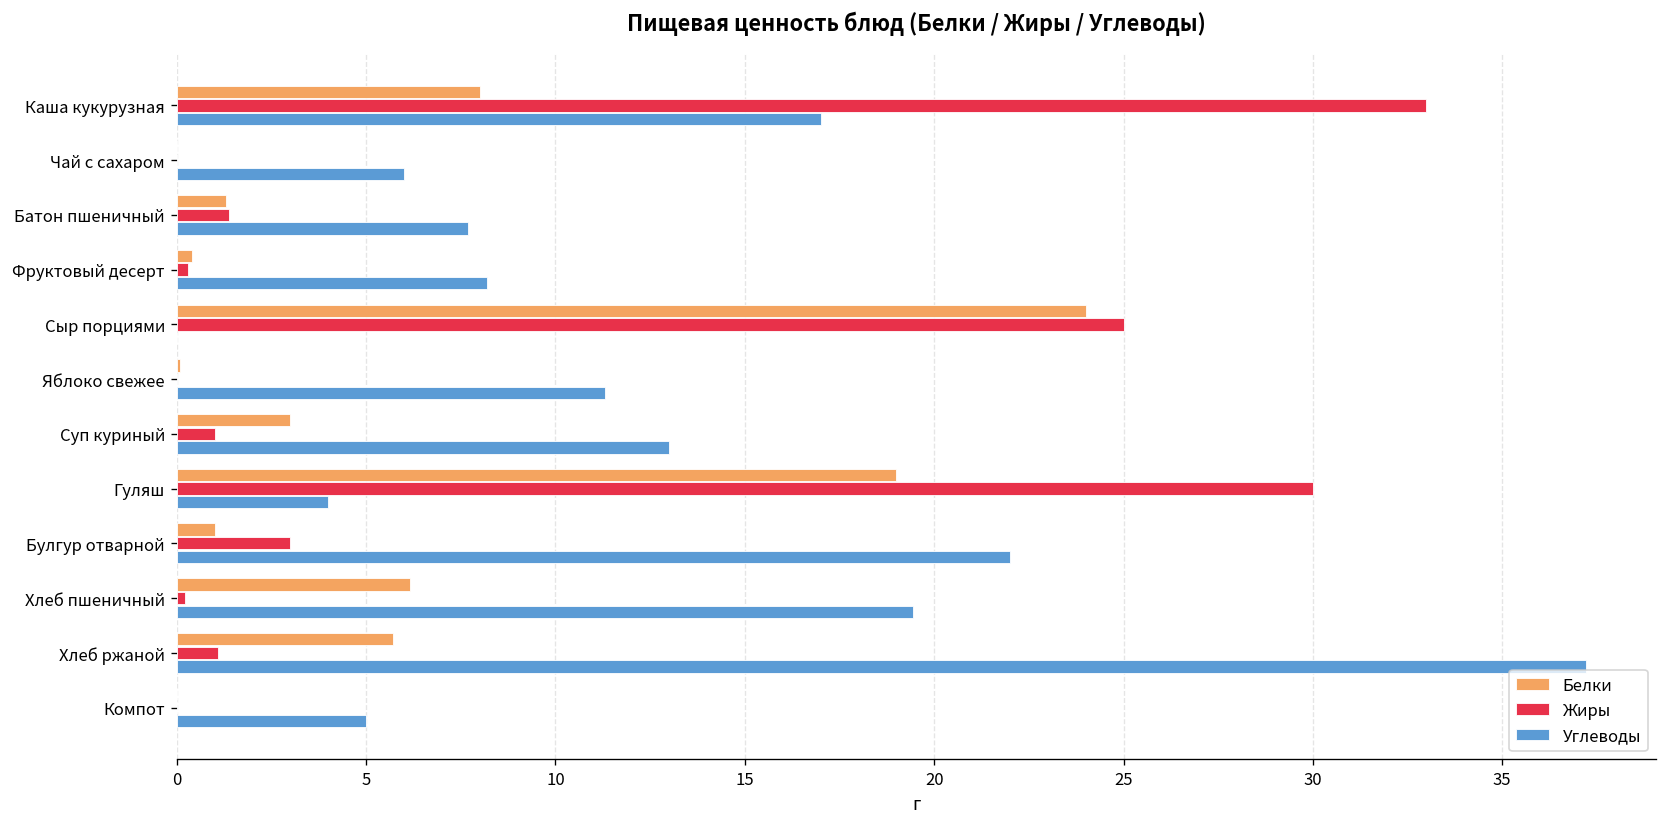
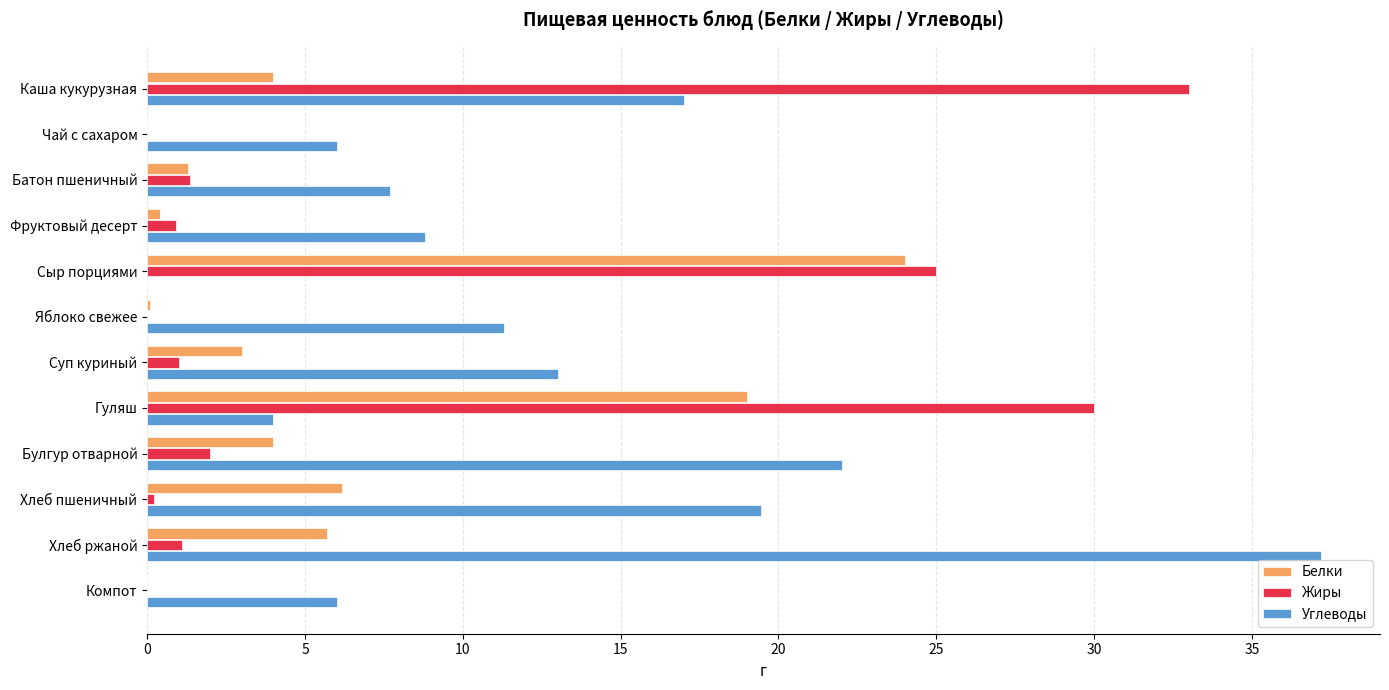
  {
    "Белки": {
-     "Каша кукурузная": 8,
+     "Каша кукурузная": 4,
      "Чай с сахаром": 0,
      "Батон пшеничный": 1.3,
      "Фруктовый десерт": 0.4,
      "Сыр порциями": 24,
      "Яблоко свежее": 0.1,
      "Суп куриный": 3,
      "Гуляш": 19,
-     "Булгур отварной": 1,
+     "Булгур отварной": 4,
      "Хлеб пшеничный": 6.2,
      "Хлеб ржаной": 5.7,
      "Компот": 0
    },
    "Жиры": {
      "Каша кукурузная": 33.0,
      "Чай с сахаром": 0.0,
      "Батон пшеничный": 1.4,
-     "Фруктовый десерт": 0.3,
+     "Фруктовый десерт": 0.9,
      "Сыр порциями": 25.0,
      "Яблоко свежее": 0.0,
      "Суп куриный": 1.0,
      "Гуляш": 30.0,
-     "Булгур отварной": 3,
+     "Булгур отварной": 2,
      "Хлеб пшеничный": 0.2,
      "Хлеб ржаной": 1.1,
      "Компот": 0.0
    },
    "Углеводы": {
      "Каша кукурузная": 17.0,
      "Чай с сахаром": 6.0,
      "Батон пшеничный": 7.7,
-     "Фруктовый десерт": 8.2,
+     "Фруктовый десерт": 8.8,
      "Сыр порциями": 0.0,
      "Яблоко свежее": 11.3,
      "Суп куриный": 13.0,
      "Гуляш": 4.0,
      "Булгур отварной": 22.0,
      "Хлеб пшеничный": 19.5,
      "Хлеб ржаной": 37.2,
-     "Компот": 5
+     "Компот": 6
    }
  }
